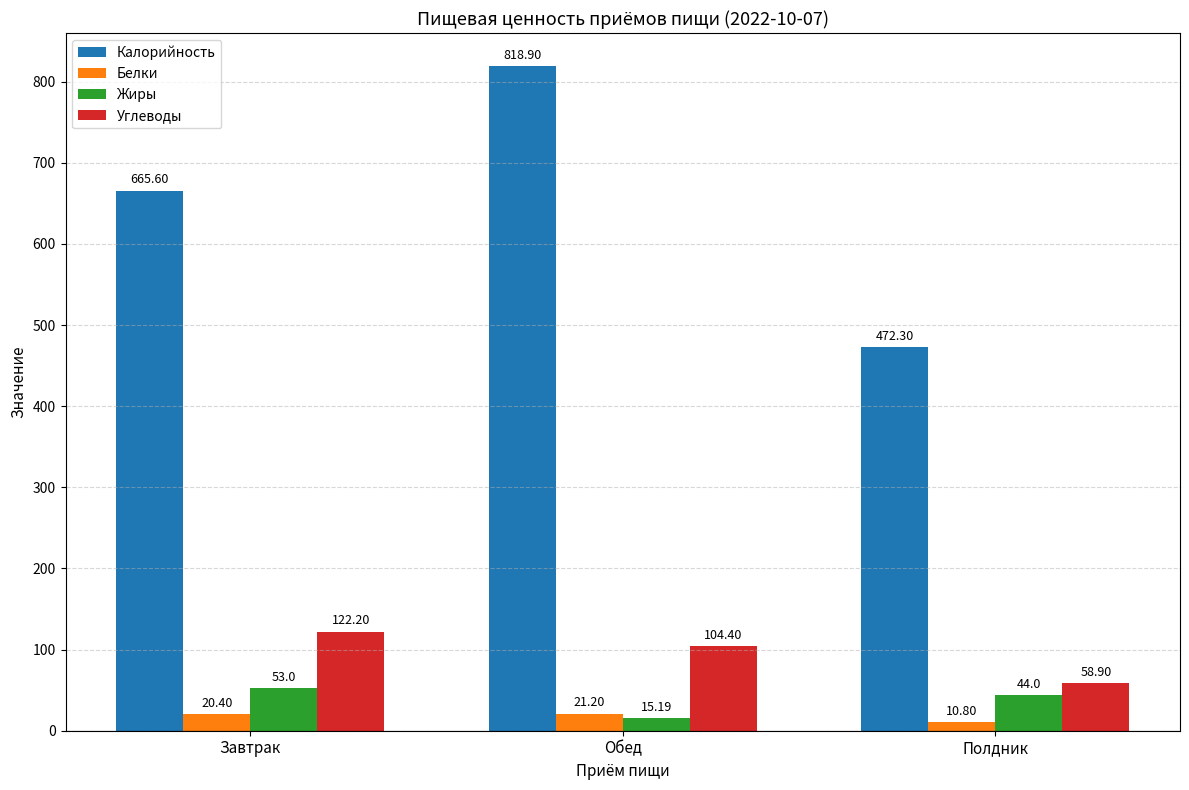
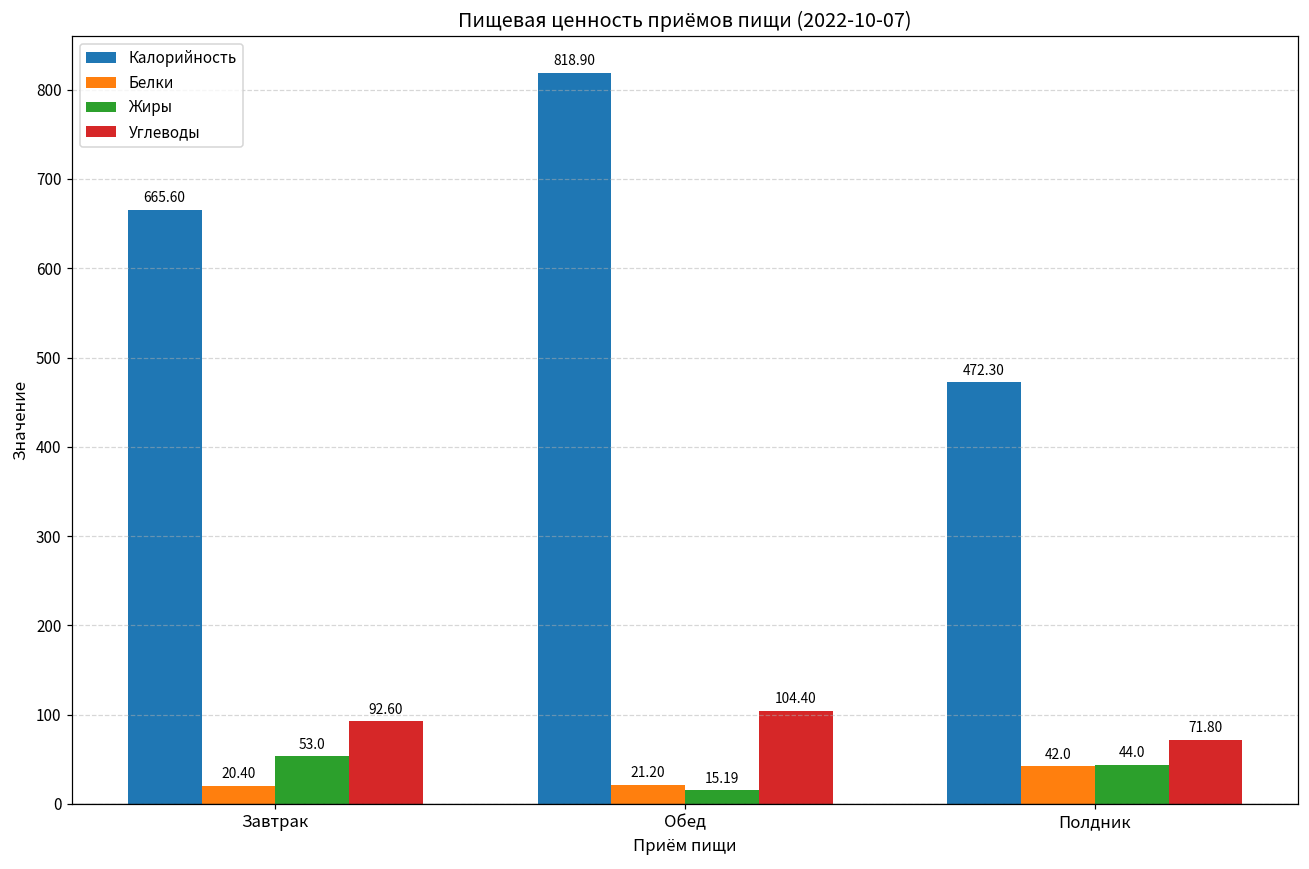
  {
    "Калорийность": {
      "Завтрак": 665.60,
      "Обед": 818.90,
      "Полдник": 472.30
    },
    "Белки": {
      "Завтрак": 20.40,
      "Обед": 21.20,
-     "Полдник": 10.80
+     "Полдник": 42.0
    },
    "Жиры": {
      "Завтрак": 53.0,
      "Обед": 15.19,
      "Полдник": 44.0
    },
    "Углеводы": {
-     "Завтрак": 122.20,
+     "Завтрак": 92.60,
      "Обед": 104.40,
-     "Полдник": 58.90
+     "Полдник": 71.80
    }
  }
